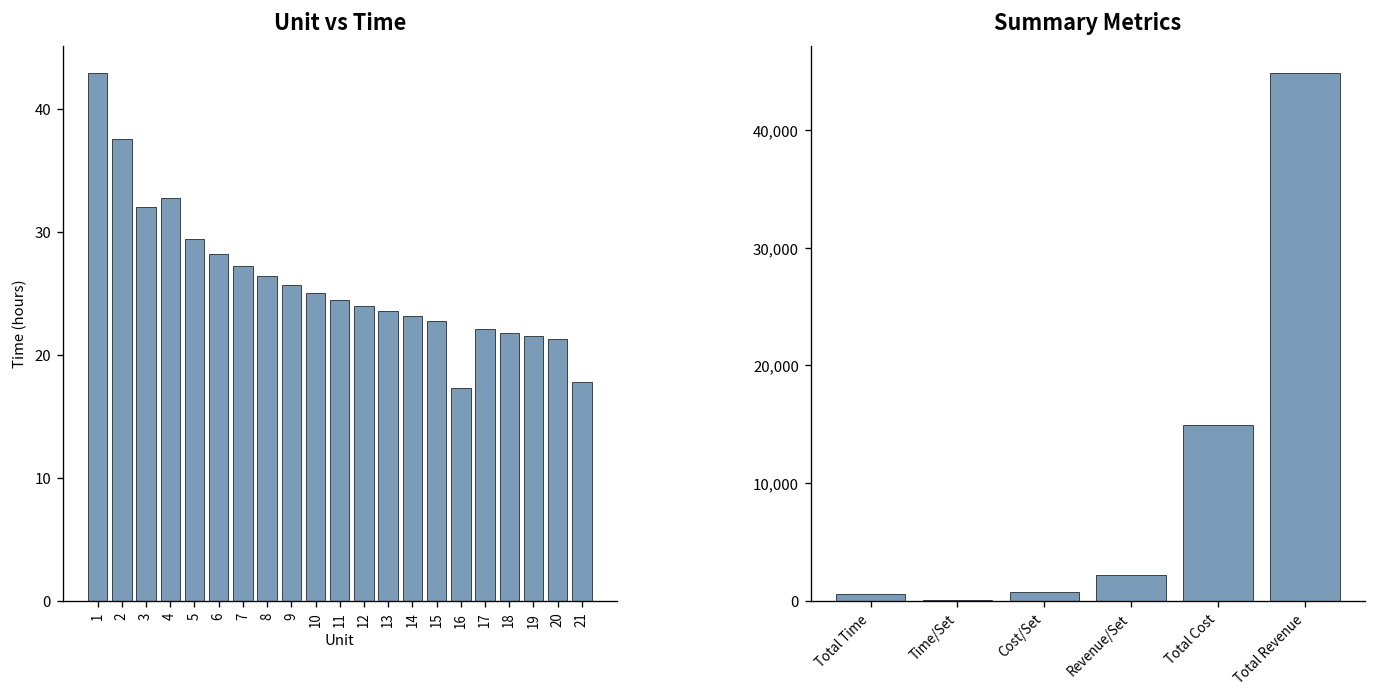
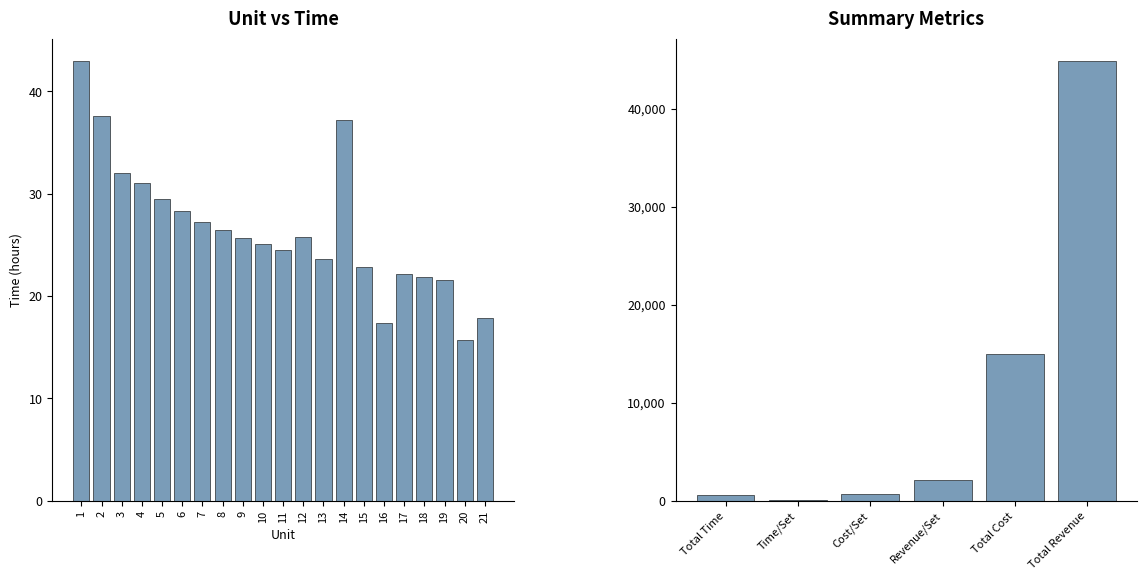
  {
    "Unit vs Time": {
      "1": "43.0",
      "2": "37.6",
      "3": "32.1",
-     "4": "32.8",
+     "4": "31.1",
      "5": "29.5",
      "6": "28.3",
      "7": "27.3",
      "8": "26.4",
      "9": "25.7",
      "10": "25.1",
      "11": "24.5",
-     "12": "24.0",
+     "12": "25.8",
      "13": "23.6",
-     "14": "23.2",
+     "14": "37.1",
      "15": "22.8",
      "16": "17.3",
      "17": "22.1",
      "18": "21.8",
      "19": "21.6",
-     "20": "21.3",
+     "20": "15.7",
      "21": "17.8"
    },
    "Summary Metrics": {
      "Total Time": "1,000",
      "Cost/Set": "1,000",
      "Revenue/Set": "2,000",
      "Total Cost": "15,000",
      "Total Revenue": "45,000"
    }
  }
